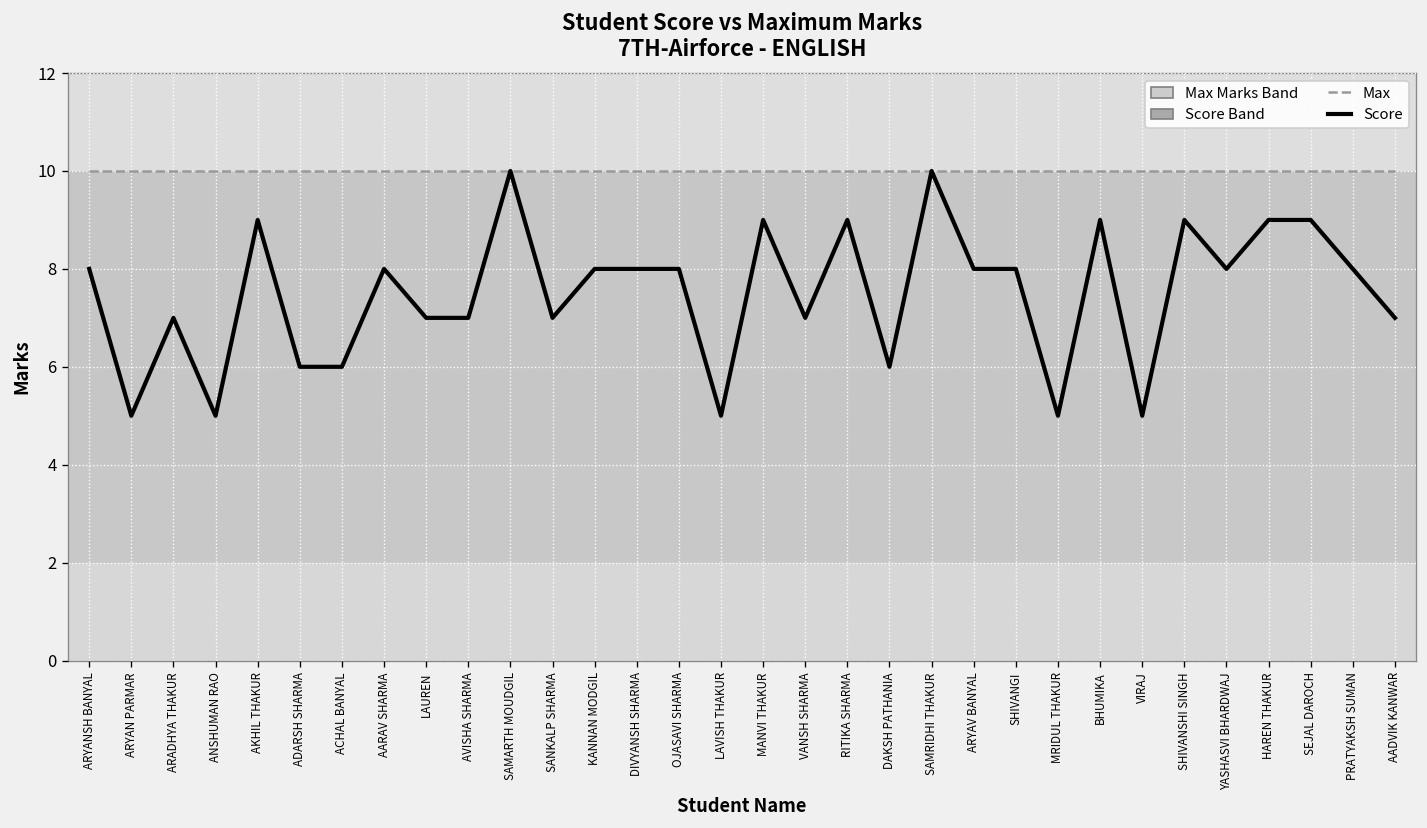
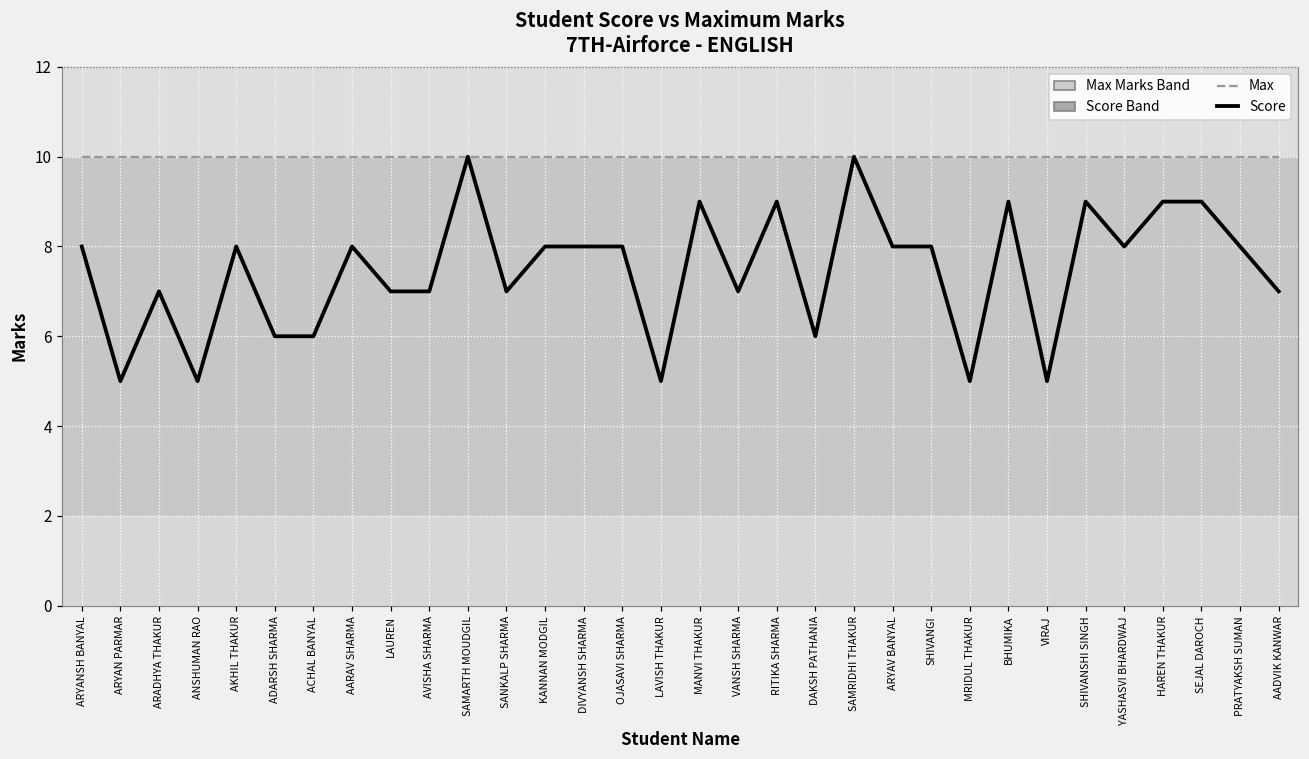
  {
    "Max": {
      "ARYANSH BANYAL": 10,
      "ARYAN PARMAR": 10,
      "ARADHYA THAKUR": 10,
      "ANSHUMAN RAO": 10,
      "AKHIL THAKUR": 10,
      "ADARSH SHARMA": 10,
      "ACHAL BANYAL": 10,
      "AARAV SHARMA": 10,
      "LAUREN": 10,
      "AVISHA SHARMA": 10,
      "SANKALP SHARMA": 10,
      "KANNAN MODGIL": 10,
      "DIVYANSH SHARMA": 10,
      "OJASAVI SHARMA": 10,
      "LAVISH THAKUR": 10,
      "MANVI THAKUR": 10,
      "VANSH SHARMA": 10,
      "RITIKA SHARMA": 10,
      "DAKSH PATHANIA": 10,
      "ARYAV BANYAL": 10,
      "SHIVANGI": 10,
      "MRIDUL THAKUR": 10,
      "BHUMIKA": 10,
      "VIRAJ": 10,
      "SHIVANSHI SINGH": 10,
      "YASHASVI BHARDWAJ": 10,
      "HAREN THAKUR": 10,
      "SEJAL DAROCH": 10,
      "PRATYAKSH SUMAN": 10,
      "AADVIK KANWAR": 10
    },
    "Score": {
      "ARYANSH BANYAL": 8,
      "ARYAN PARMAR": 5,
      "ARADHYA THAKUR": 7,
      "ANSHUMAN RAO": 5,
-     "AKHIL THAKUR": 9,
+     "AKHIL THAKUR": 8,
      "ADARSH SHARMA": 6,
      "ACHAL BANYAL": 6,
      "AARAV SHARMA": 8,
      "LAUREN": 7,
      "AVISHA SHARMA": 7,
      "SANKALP SHARMA": 7,
      "KANNAN MODGIL": 8,
      "DIVYANSH SHARMA": 8,
      "OJASAVI SHARMA": 8,
      "LAVISH THAKUR": 5,
      "MANVI THAKUR": 9,
      "VANSH SHARMA": 7,
      "RITIKA SHARMA": 9,
      "DAKSH PATHANIA": 6,
      "ARYAV BANYAL": 8,
      "SHIVANGI": 8,
      "MRIDUL THAKUR": 5,
      "BHUMIKA": 9,
      "VIRAJ": 5,
      "SHIVANSHI SINGH": 9,
      "YASHASVI BHARDWAJ": 8,
      "HAREN THAKUR": 9,
      "SEJAL DAROCH": 9,
      "PRATYAKSH SUMAN": 8,
      "AADVIK KANWAR": 7
    }
  }
